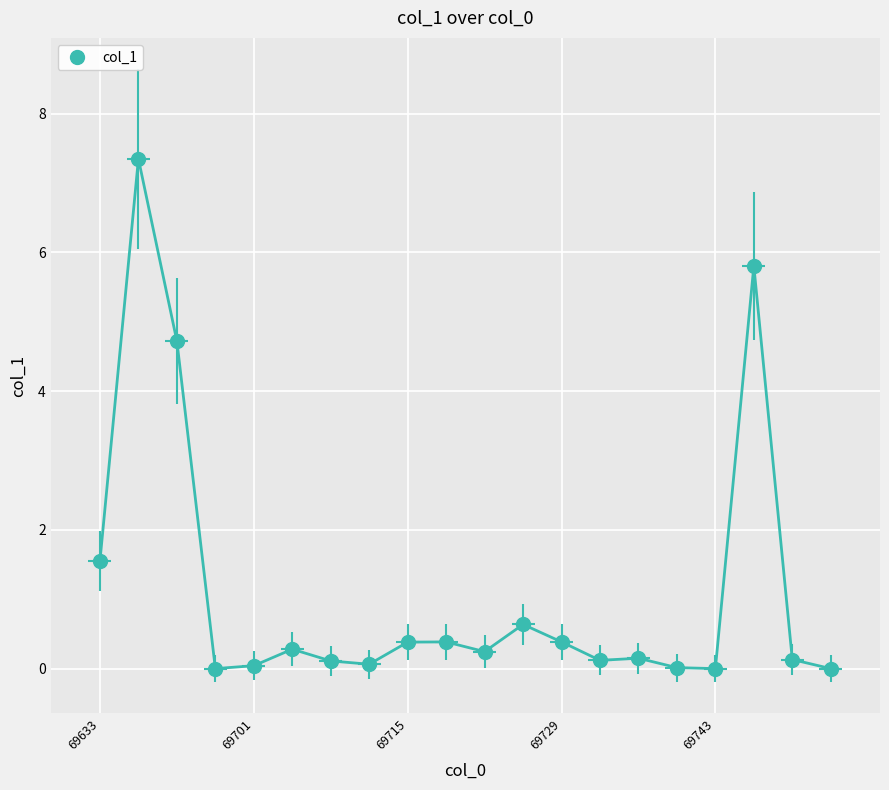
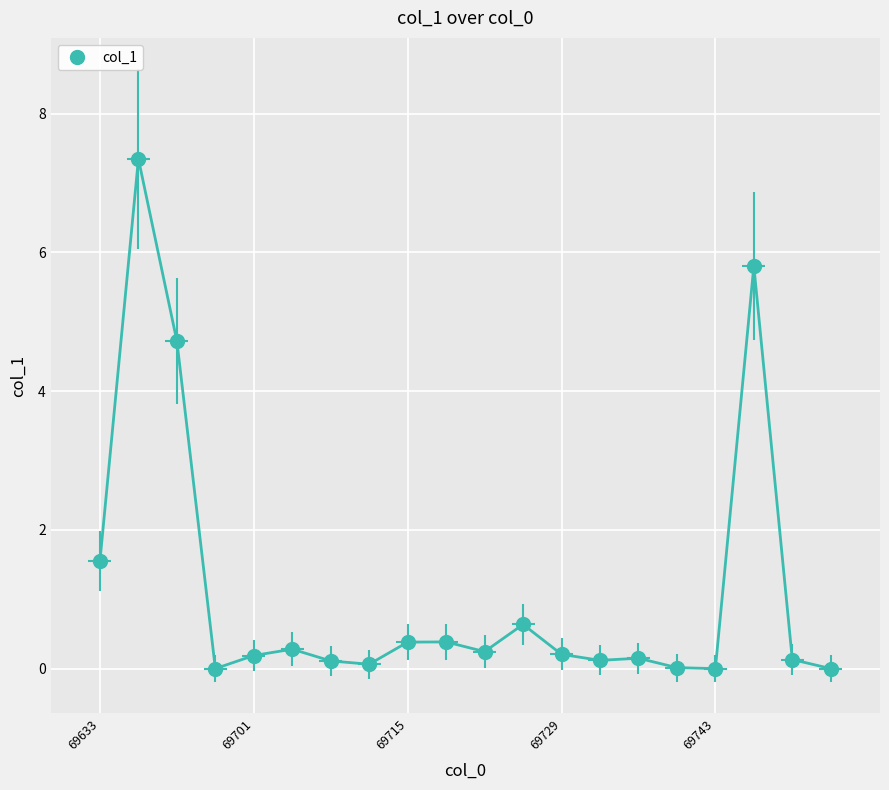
  {
    "69633": 1.6,
-   "69701": 0.0,
+   "69701": 0.2,
    "69715": 0.4,
-   "69729": 0.4,
+   "69729": 0.2,
    "69743": 0.0
  }
